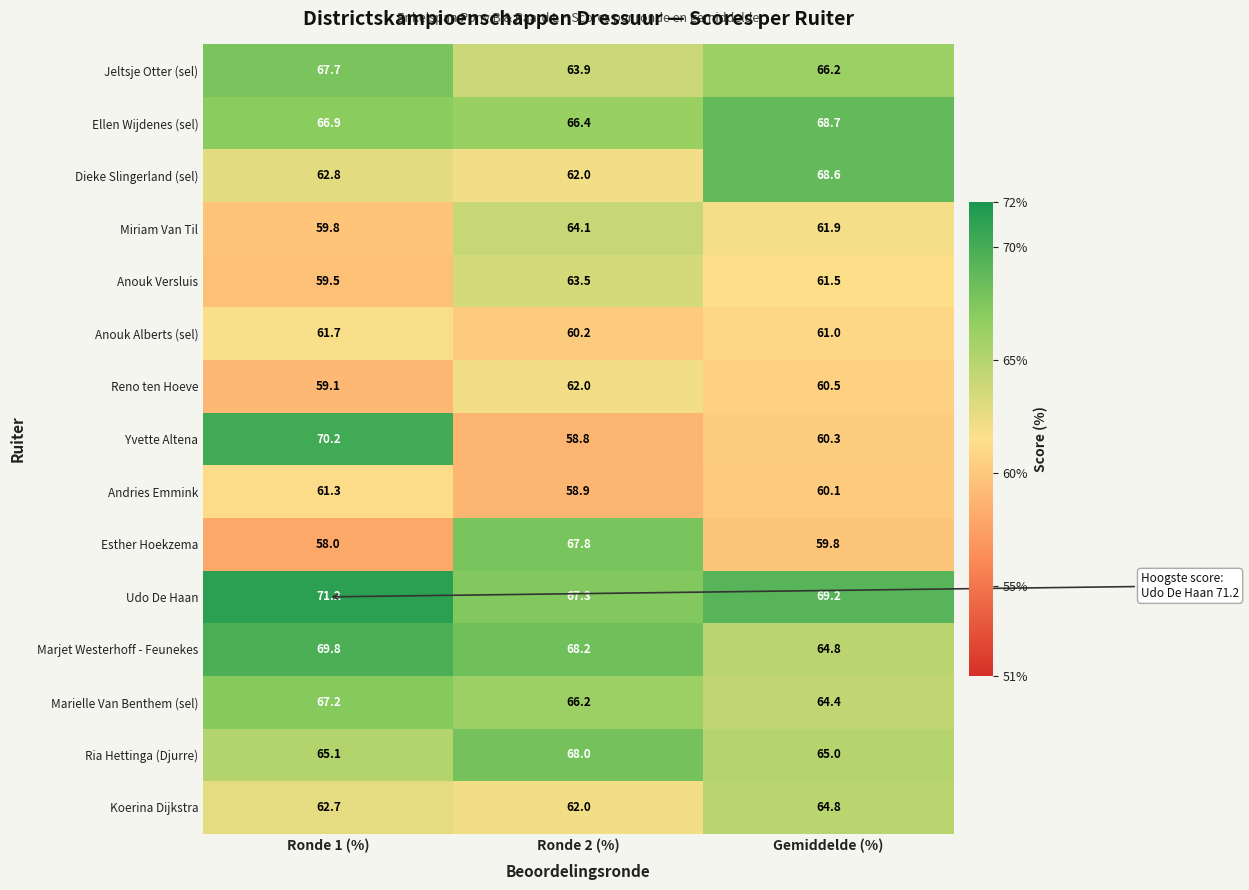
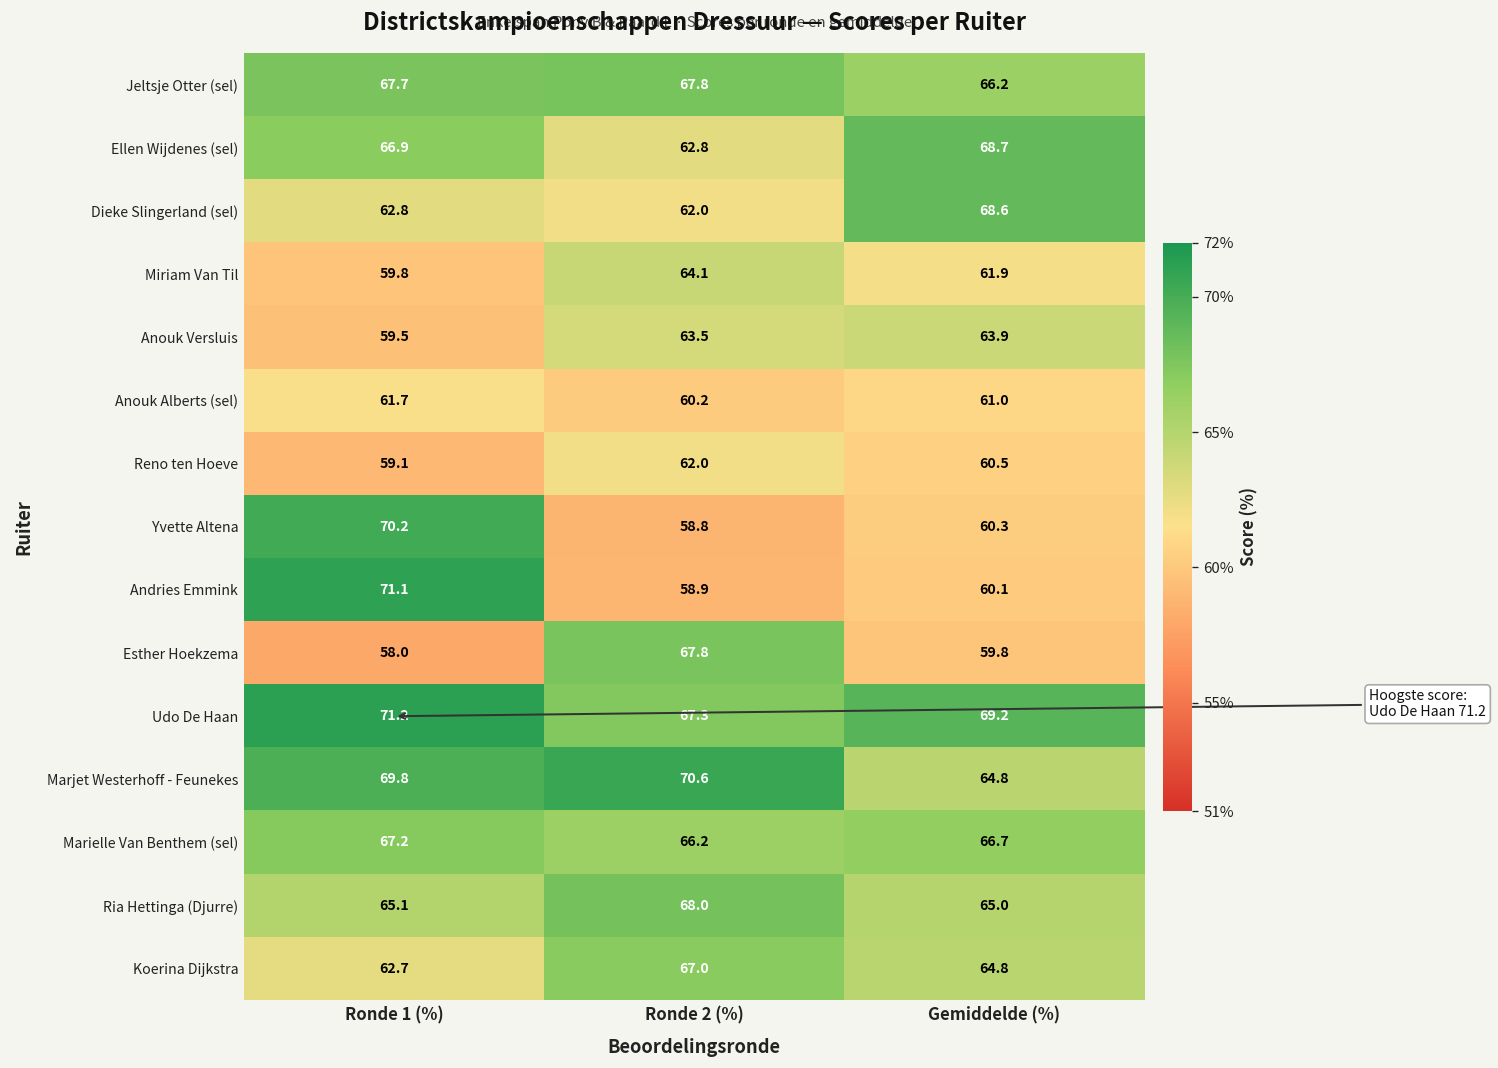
  {
    "Jeltsje Otter (sel)": {
      "Ronde 1 (%)": 67.7,
-     "Ronde 2 (%)": 63.9,
+     "Ronde 2 (%)": 67.8,
      "Gemiddelde (%)": 66.2
    },
    "Ellen Wijdenes (sel)": {
      "Ronde 1 (%)": 66.9,
-     "Ronde 2 (%)": 66.4,
+     "Ronde 2 (%)": 62.8,
      "Gemiddelde (%)": 68.7
    },
    "Dieke Slingerland (sel)": {
      "Ronde 1 (%)": 62.8,
      "Ronde 2 (%)": 62.0,
      "Gemiddelde (%)": 68.6
    },
    "Miriam Van Til": {
      "Ronde 1 (%)": 59.8,
      "Ronde 2 (%)": 64.1,
      "Gemiddelde (%)": 61.9
    },
    "Anouk Versluis": {
      "Ronde 1 (%)": 59.5,
      "Ronde 2 (%)": 63.5,
-     "Gemiddelde (%)": 61.5
+     "Gemiddelde (%)": 63.9
    },
    "Anouk Alberts (sel)": {
      "Ronde 1 (%)": 61.7,
      "Ronde 2 (%)": 60.2,
      "Gemiddelde (%)": 61.0
    },
    "Reno ten Hoeve": {
      "Ronde 1 (%)": 59.1,
      "Ronde 2 (%)": 62.0,
      "Gemiddelde (%)": 60.5
    },
    "Yvette Altena": {
      "Ronde 1 (%)": 70.2,
      "Ronde 2 (%)": 58.8,
      "Gemiddelde (%)": 60.3
    },
    "Andries Emmink": {
-     "Ronde 1 (%)": 61.3,
+     "Ronde 1 (%)": 71.1,
      "Ronde 2 (%)": 58.9,
      "Gemiddelde (%)": 60.1
    },
    "Esther Hoekzema": {
      "Ronde 1 (%)": 58.0,
      "Ronde 2 (%)": 67.8,
      "Gemiddelde (%)": 59.8
    },
    "Marjet Westerhoff - Feunekes": {
      "Ronde 1 (%)": 69.8,
-     "Ronde 2 (%)": 68.2,
+     "Ronde 2 (%)": 70.6,
      "Gemiddelde (%)": 64.8
    },
    "Marielle Van Benthem (sel)": {
      "Ronde 1 (%)": 67.2,
      "Ronde 2 (%)": 66.2,
-     "Gemiddelde (%)": 64.4
+     "Gemiddelde (%)": 66.7
    },
    "Ria Hettinga (Djurre)": {
      "Ronde 1 (%)": 65.1,
      "Ronde 2 (%)": 68.0,
      "Gemiddelde (%)": 65.0
    },
    "Koerina Dijkstra": {
      "Ronde 1 (%)": 62.7,
-     "Ronde 2 (%)": 62.0,
+     "Ronde 2 (%)": 67.0,
      "Gemiddelde (%)": 64.8
    }
  }
